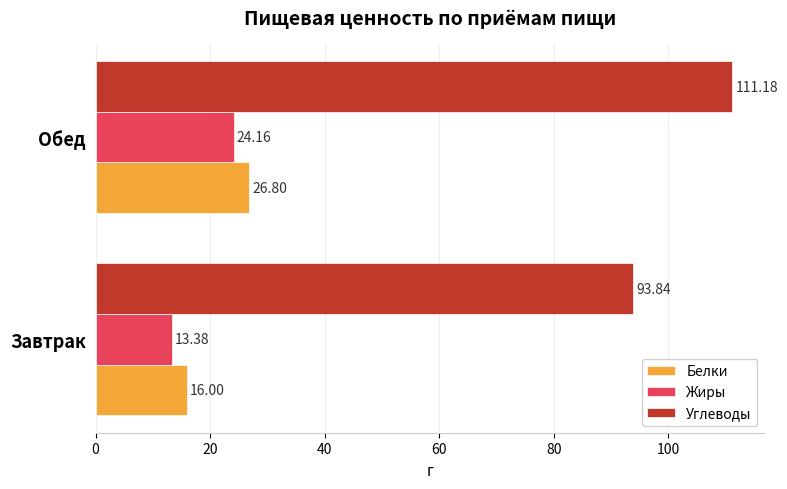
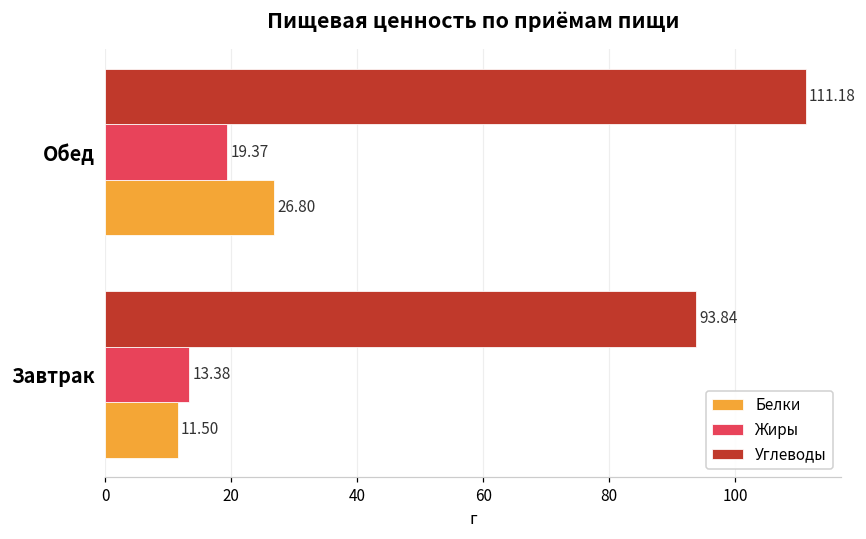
  {
    "Белки": {
      "Обед": 26.80,
-     "Завтрак": 16.00
+     "Завтрак": 11.50
    },
    "Жиры": {
-     "Обед": 24.16,
+     "Обед": 19.37,
      "Завтрак": 13.38
    },
    "Углеводы": {
      "Обед": 111.18,
      "Завтрак": 93.84
    }
  }
